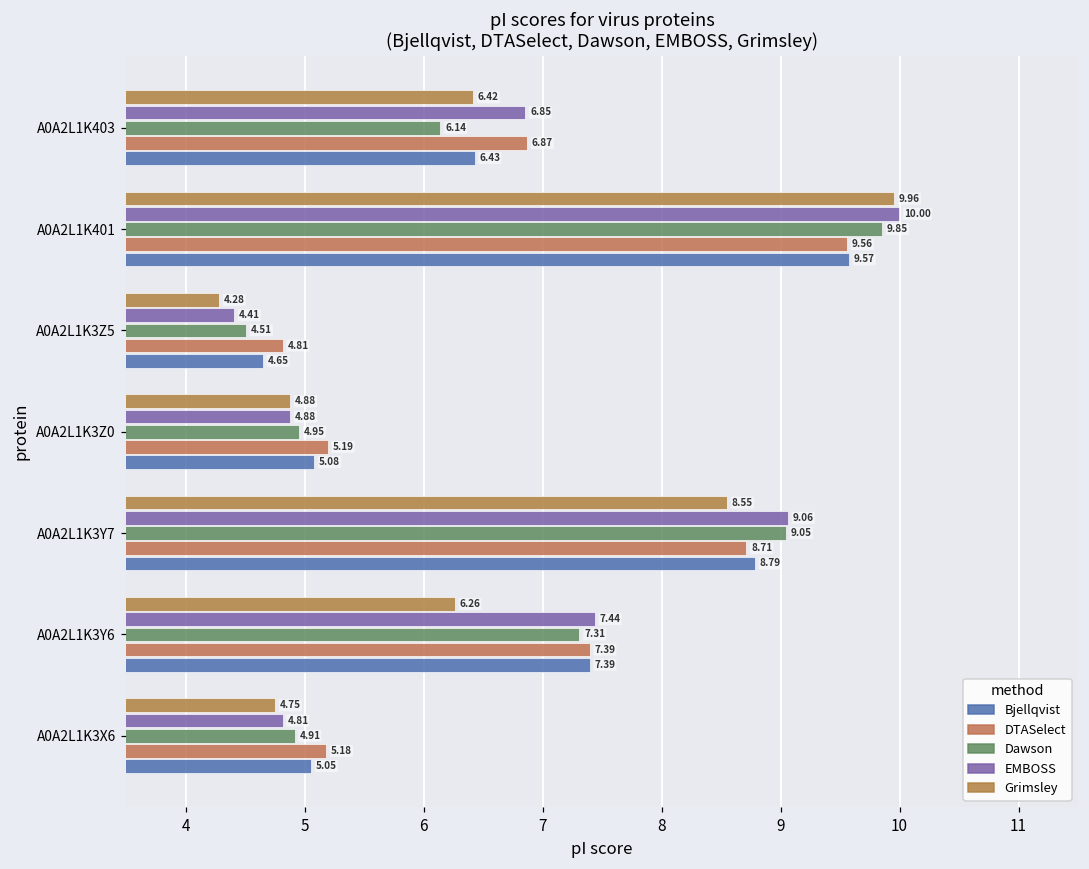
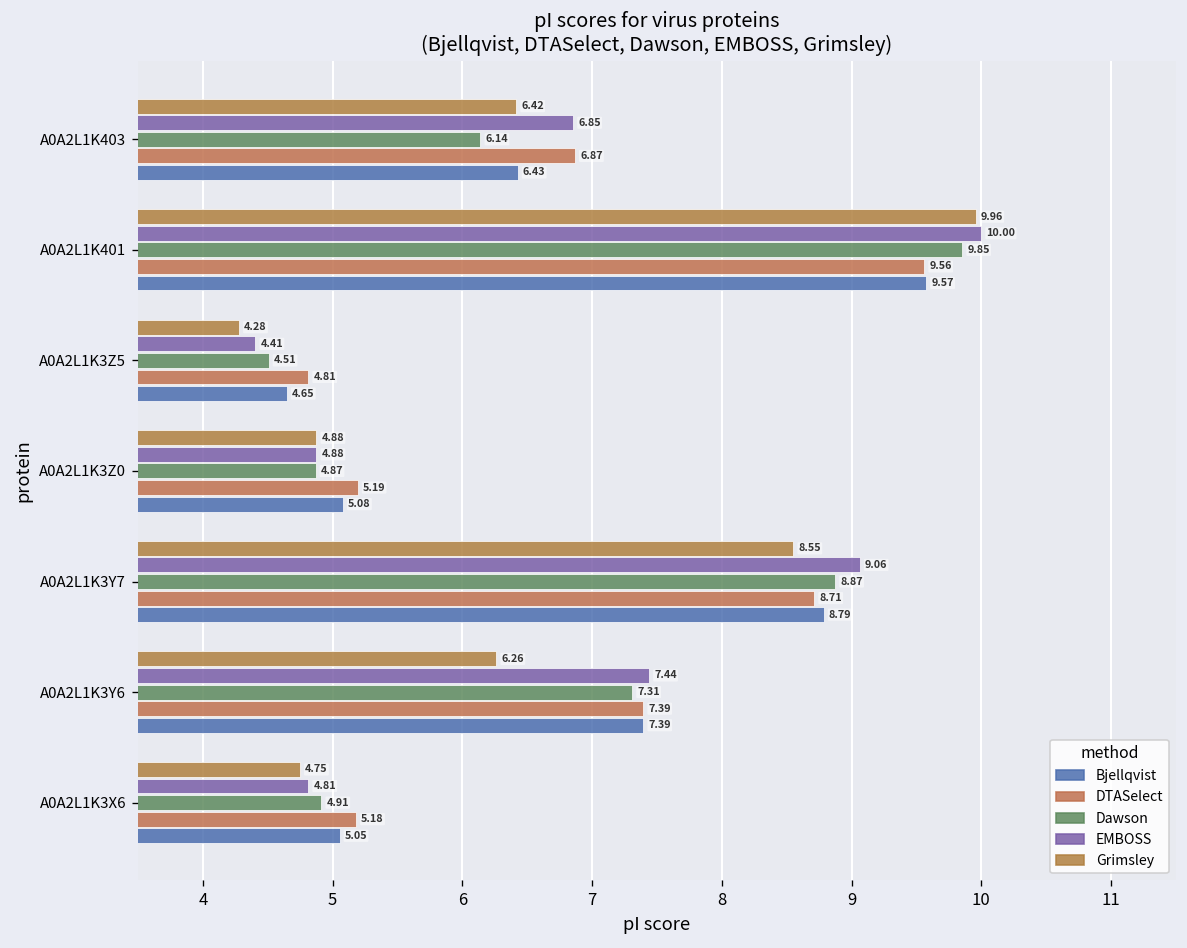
  {
    "Dawson": {
-     "A0A2L1K3Z0": 4.95,
-     "A0A2L1K3Y7": 9.05
+     "A0A2L1K3Z0": 4.87,
+     "A0A2L1K3Y7": 8.87
    }
  }
